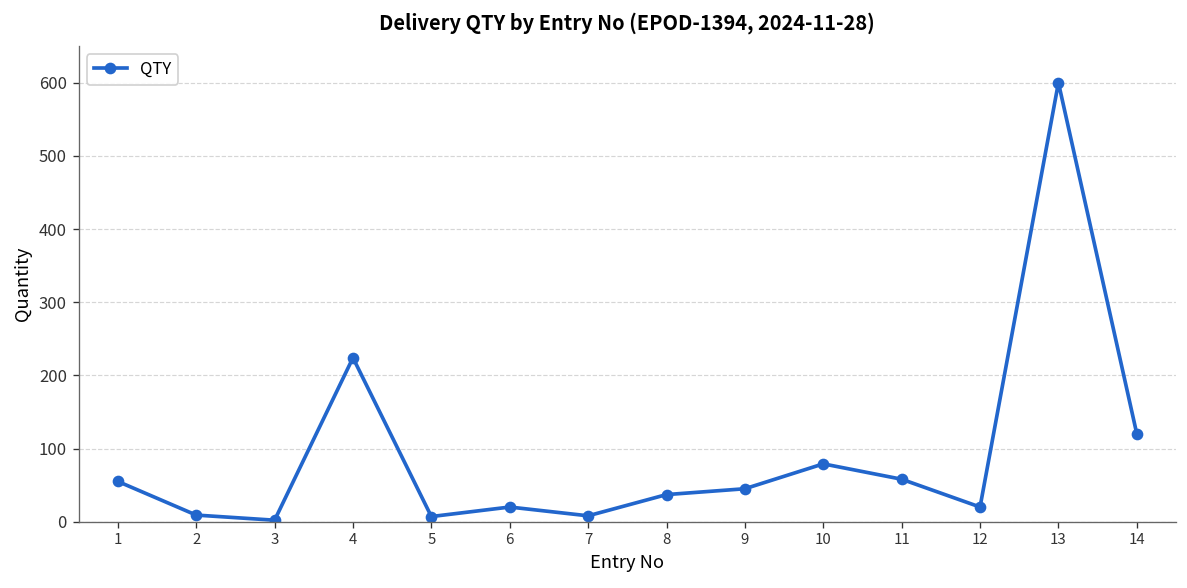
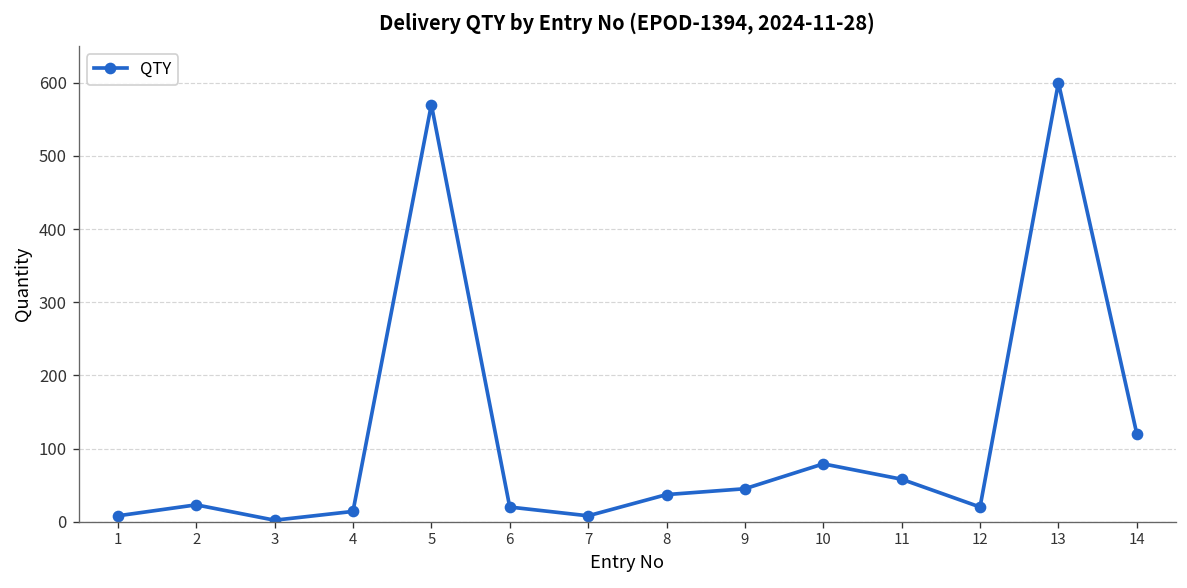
  {
-   "1": 60,
-   "2": 10,
+   "1": 10,
+   "2": 20,
    "3": 0,
-   "4": 220,
-   "5": 10,
+   "4": 10,
+   "5": 570,
    "6": 20,
    "7": 10,
    "8": 40,
    "9": 50,
    "10": 80,
    "11": 60,
    "12": 20,
    "13": 600,
    "14": 120
  }
